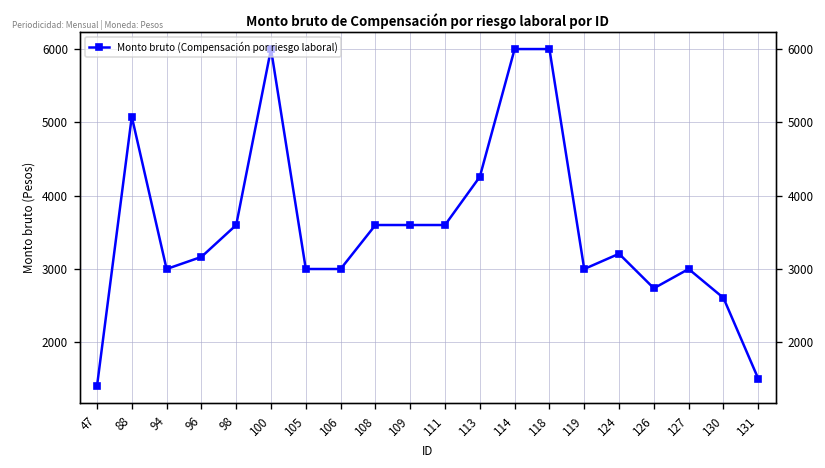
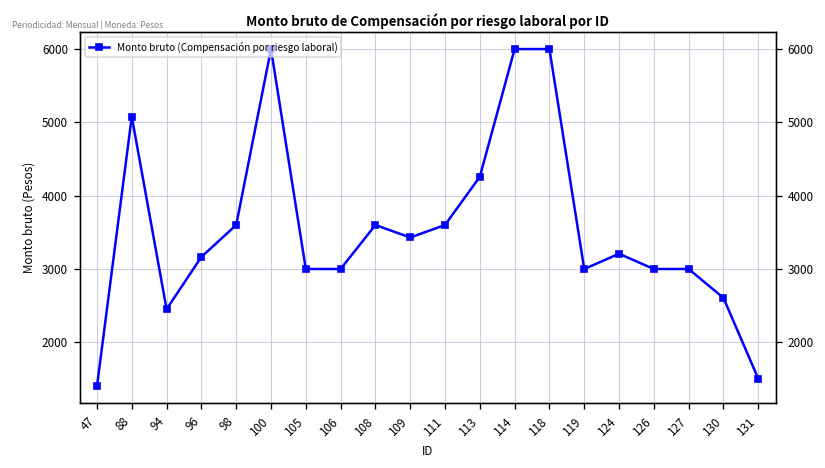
  {
    "47": 1400,
    "88": 5100,
-   "94": 3000,
+   "94": 2500,
    "96": 3200,
    "98": 3600,
    "105": 3000,
    "106": 3000,
    "108": 3600,
-   "109": 3600,
+   "109": 3400,
    "111": 3600,
    "113": 4300,
    "114": 6000,
    "118": 6000,
    "119": 3000,
    "124": 3200,
-   "126": 2700,
+   "126": 3000,
    "127": 3000,
    "130": 2600,
    "131": 1500
  }
